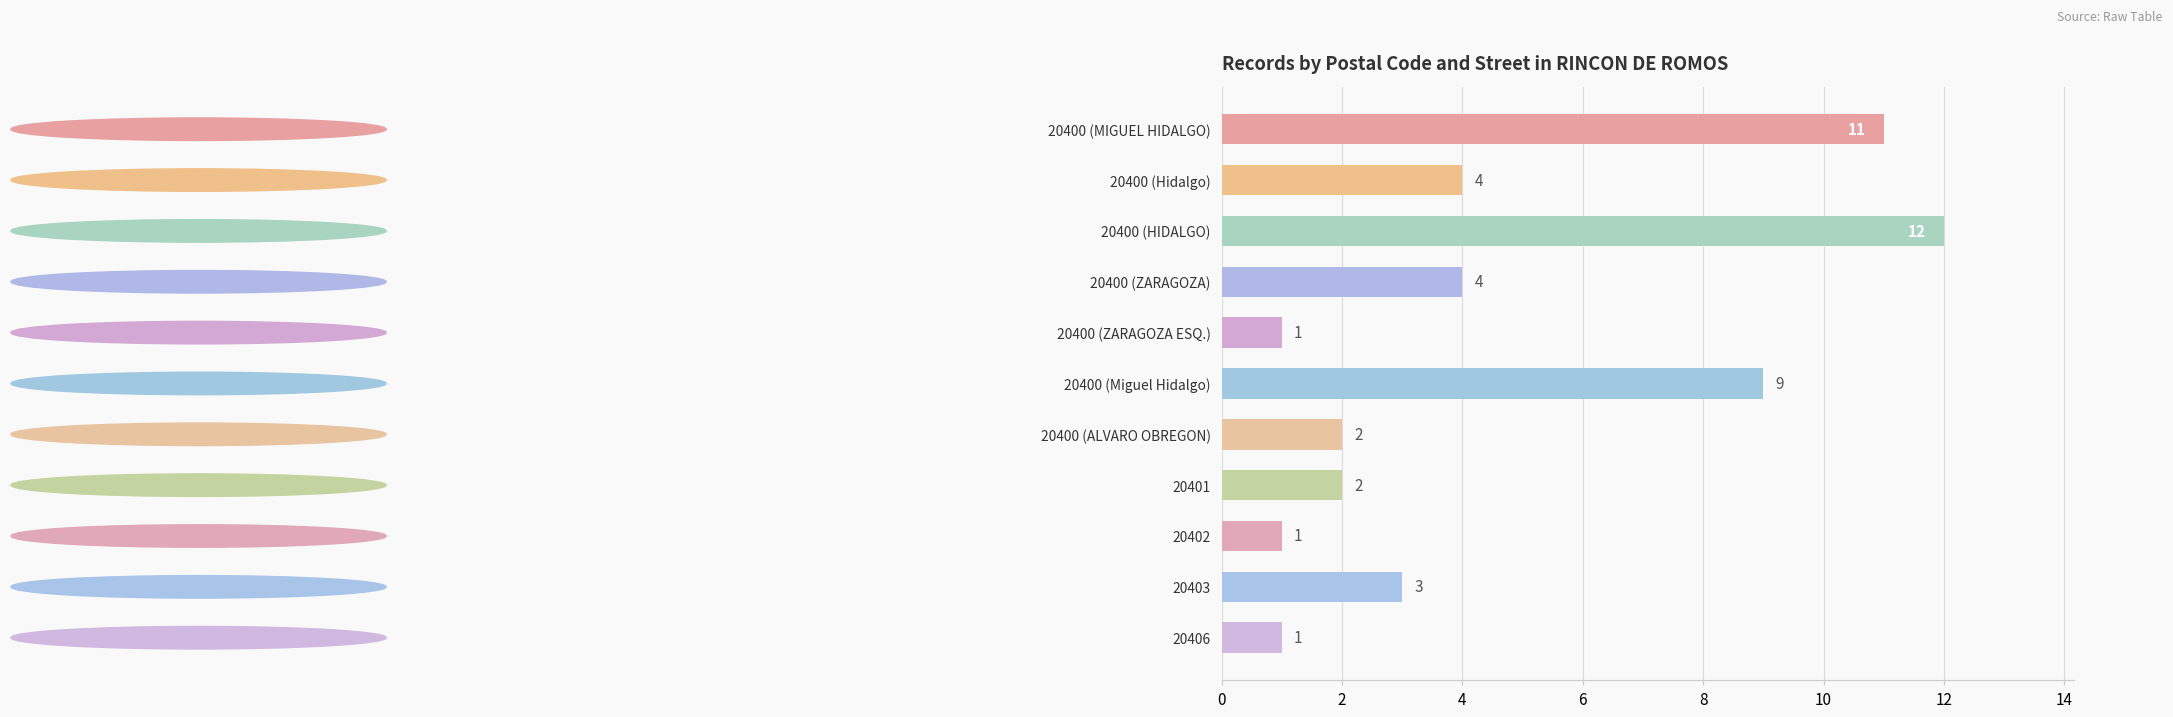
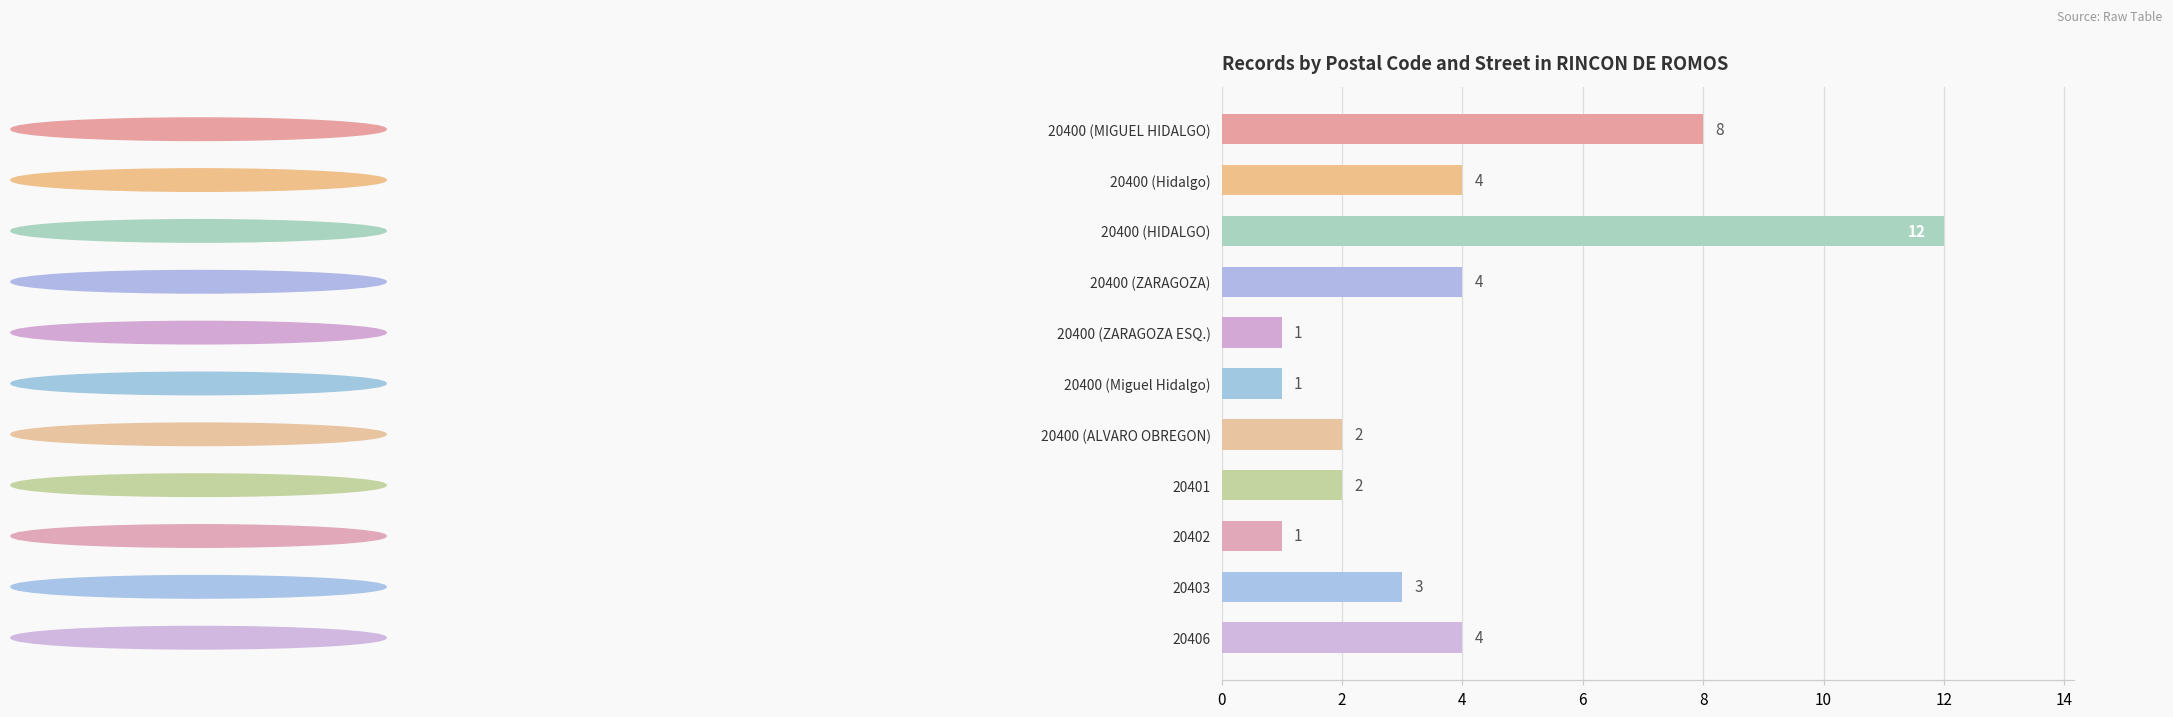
  {
-   "20400 (MIGUEL HIDALGO)": 11,
+   "20400 (MIGUEL HIDALGO)": 8,
    "20400 (Hidalgo)": 4,
    "20400 (HIDALGO)": 12,
    "20400 (ZARAGOZA)": 4,
    "20400 (ZARAGOZA ESQ.)": 1,
-   "20400 (Miguel Hidalgo)": 9,
+   "20400 (Miguel Hidalgo)": 1,
    "20400 (ALVARO OBREGON)": 2,
    "20401": 2,
    "20402": 1,
    "20403": 3,
-   "20406": 1
+   "20406": 4
  }
